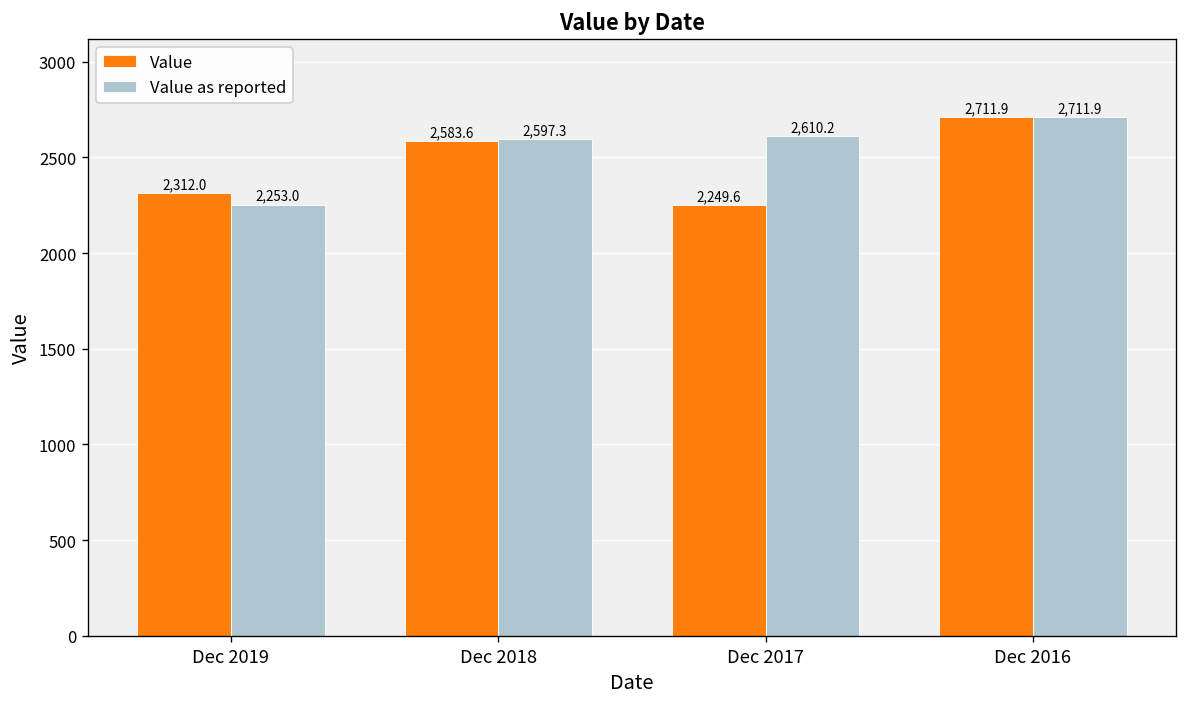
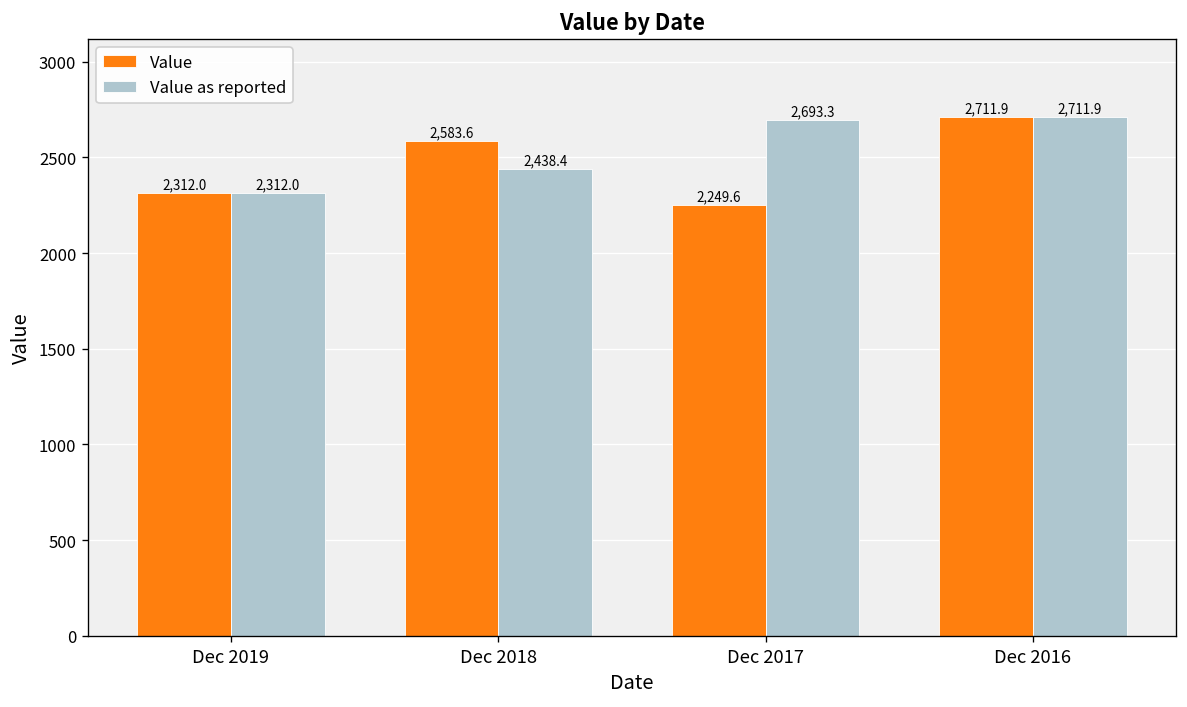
  {
    "Value": {
      "Dec 2019": "2,312.0",
      "Dec 2018": "2,583.6",
      "Dec 2017": "2,249.6",
      "Dec 2016": "2,711.9"
    },
    "Value as reported": {
-     "Dec 2019": "2,253.0",
-     "Dec 2018": "2,597.3",
-     "Dec 2017": "2,610.2",
+     "Dec 2019": "2,312.0",
+     "Dec 2018": "2,438.4",
+     "Dec 2017": "2,693.3",
      "Dec 2016": "2,711.9"
    }
  }
